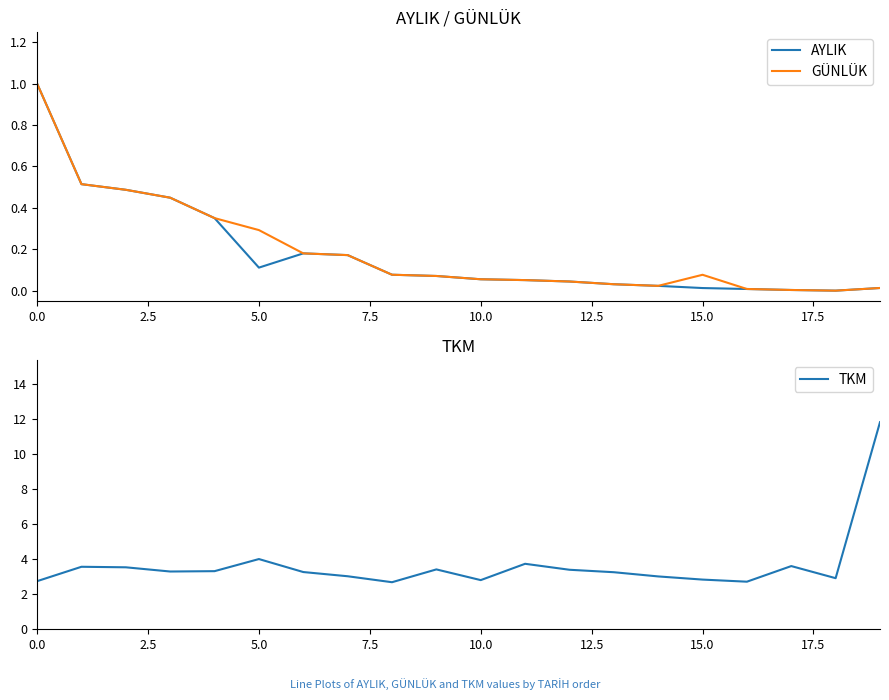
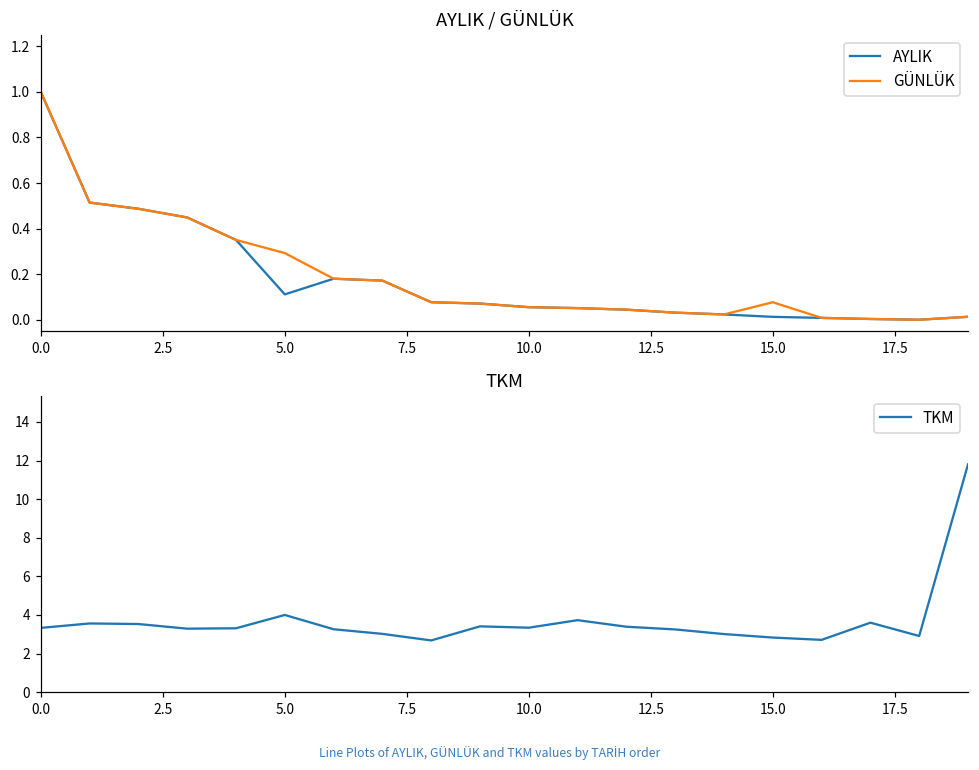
  {
    "AYLIK / GÜNLÜK": {
      "AYLIK": {
        "5.0": 0.11,
        "15.0": 0.01
      },
      "GÜNLÜK": {
        "5.0": 0.29,
        "15.0": 0.08
      }
    },
    "TKM": {
-     "0.0": 2.7,
+     "0.0": 3.3,
      "5.0": 4.0,
-     "10.0": 2.8,
+     "10.0": 3.3,
      "15.0": 2.8
    }
  }
